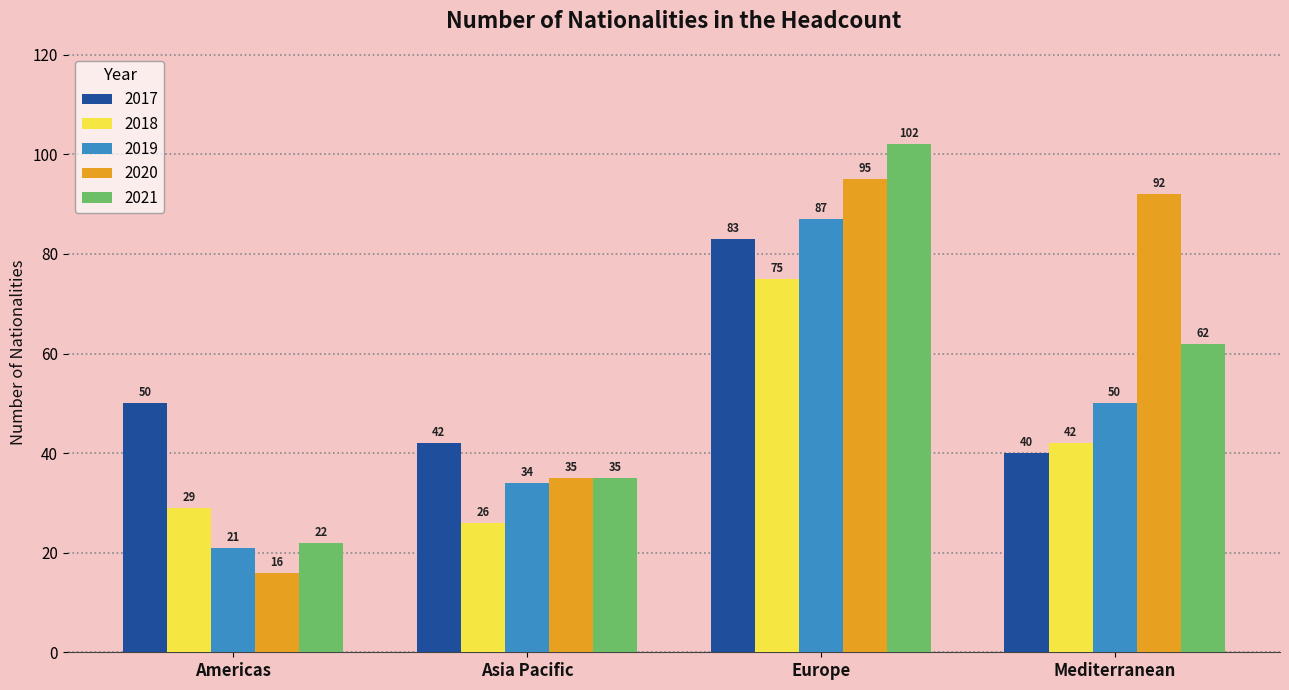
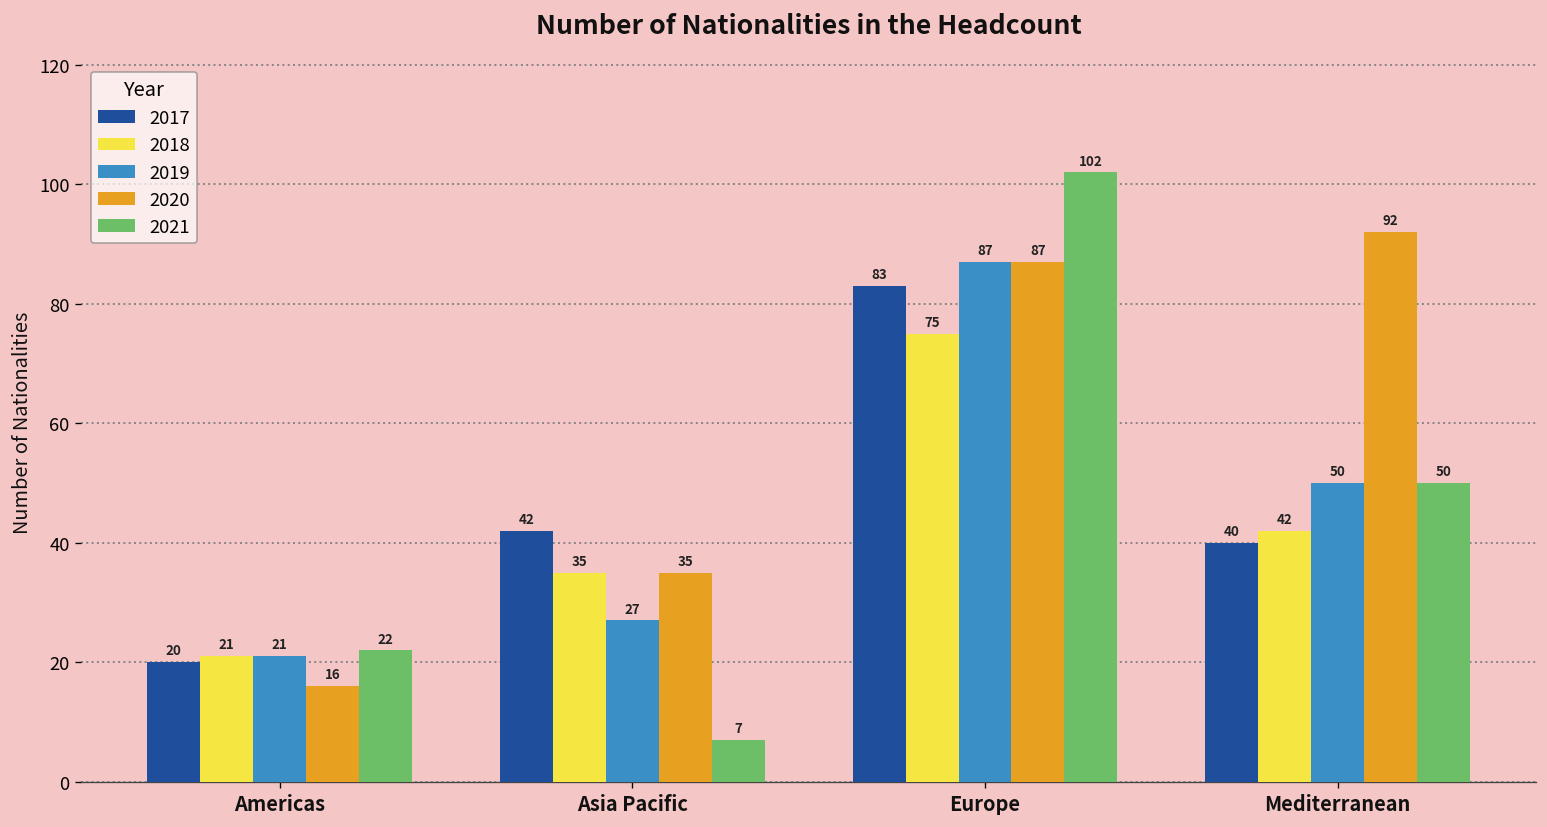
  {
    "2017": {
-     "Americas": 50,
+     "Americas": 20,
      "Asia Pacific": 42,
      "Europe": 83,
      "Mediterranean": 40
    },
    "2018": {
-     "Americas": 29,
-     "Asia Pacific": 26,
+     "Americas": 21,
+     "Asia Pacific": 35,
      "Europe": 75,
      "Mediterranean": 42
    },
    "2019": {
      "Americas": 21,
-     "Asia Pacific": 34,
+     "Asia Pacific": 27,
      "Europe": 87,
      "Mediterranean": 50
    },
    "2020": {
      "Americas": 16,
      "Asia Pacific": 35,
-     "Europe": 95,
+     "Europe": 87,
      "Mediterranean": 92
    },
    "2021": {
      "Americas": 22,
-     "Asia Pacific": 35,
+     "Asia Pacific": 7,
      "Europe": 102,
-     "Mediterranean": 62
+     "Mediterranean": 50
    }
  }
